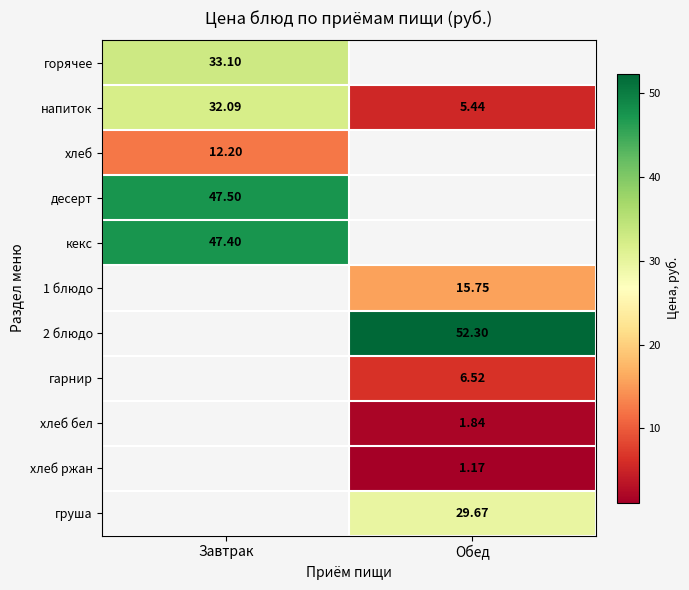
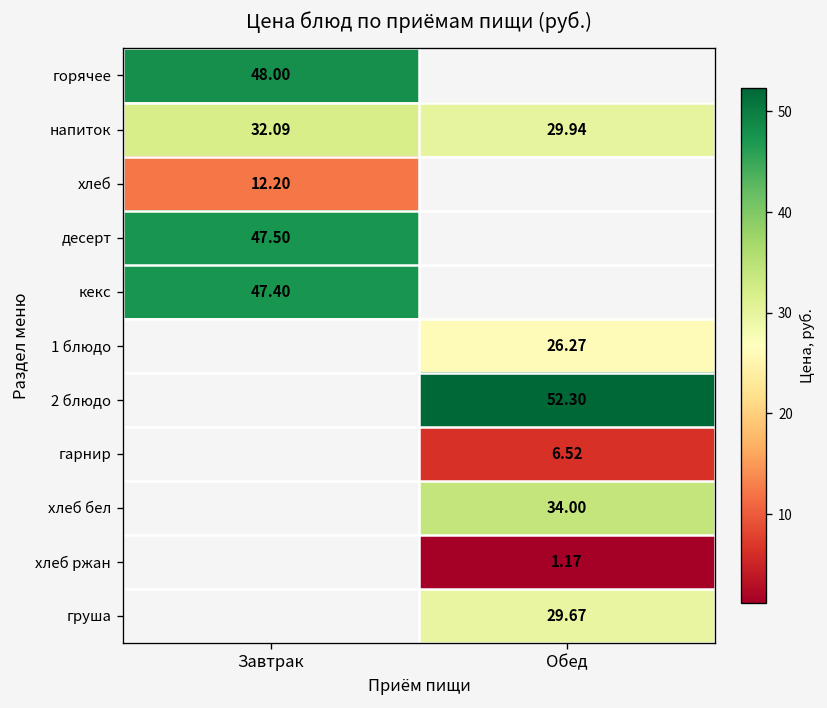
  {
    "горячее": {
-     "Завтрак": 33.10
+     "Завтрак": 48.00
    },
    "напиток": {
      "Завтрак": 32.09,
-     "Обед": 5.44
+     "Обед": 29.94
    },
    "хлеб": {
      "Завтрак": 12.20
    },
    "десерт": {
      "Завтрак": 47.50
    },
    "кекс": {
      "Завтрак": 47.40
    },
    "1 блюдо": {
-     "Обед": 15.75
+     "Обед": 26.27
    },
    "2 блюдо": {
      "Обед": 52.30
    },
    "гарнир": {
      "Обед": 6.52
    },
    "хлеб бел": {
-     "Обед": 1.84
+     "Обед": 34.00
    },
    "хлеб ржан": {
      "Обед": 1.17
    },
    "груша": {
      "Обед": 29.67
    }
  }
